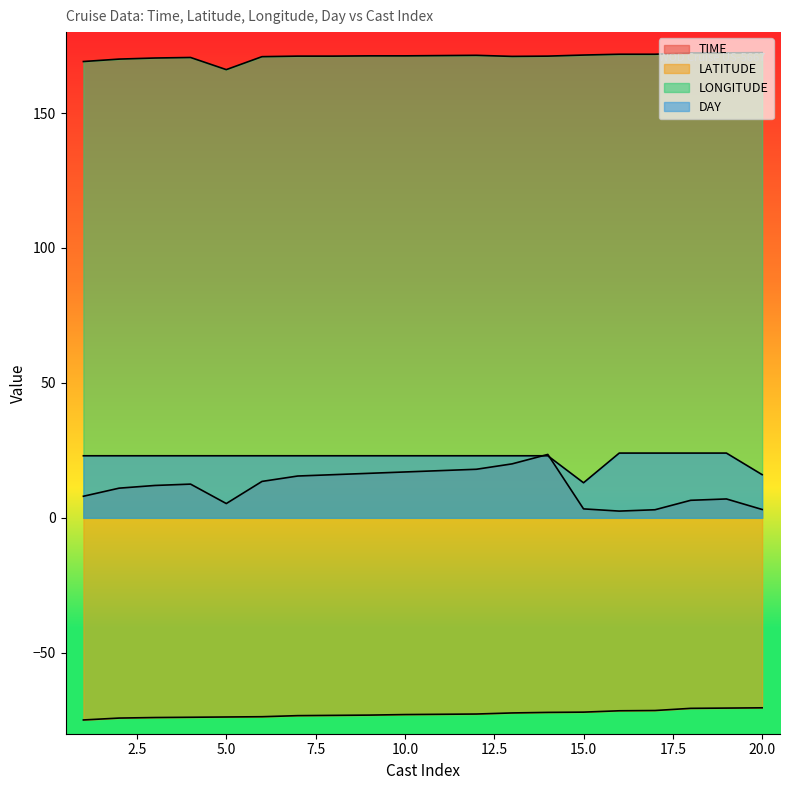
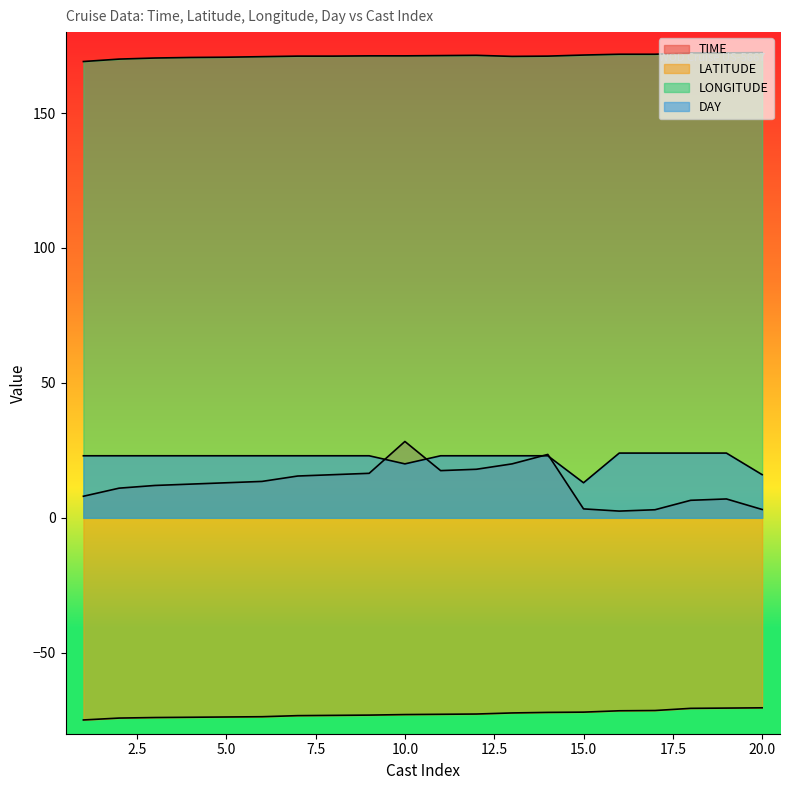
  {
    "TIME": {
-     "5.0": 5,
-     "10.0": 17,
+     "5.0": 13,
+     "10.0": 28,
      "15.0": 3,
      "20.0": 3
    },
    "LONGITUDE": {
-     "5.0": 166,
+     "5.0": 171,
      "10.0": 171,
      "15.0": 172
    },
    "DAY": {
      "5.0": 23,
-     "10.0": 23,
+     "10.0": 20,
      "15.0": 13,
      "20.0": 16
    }
  }
